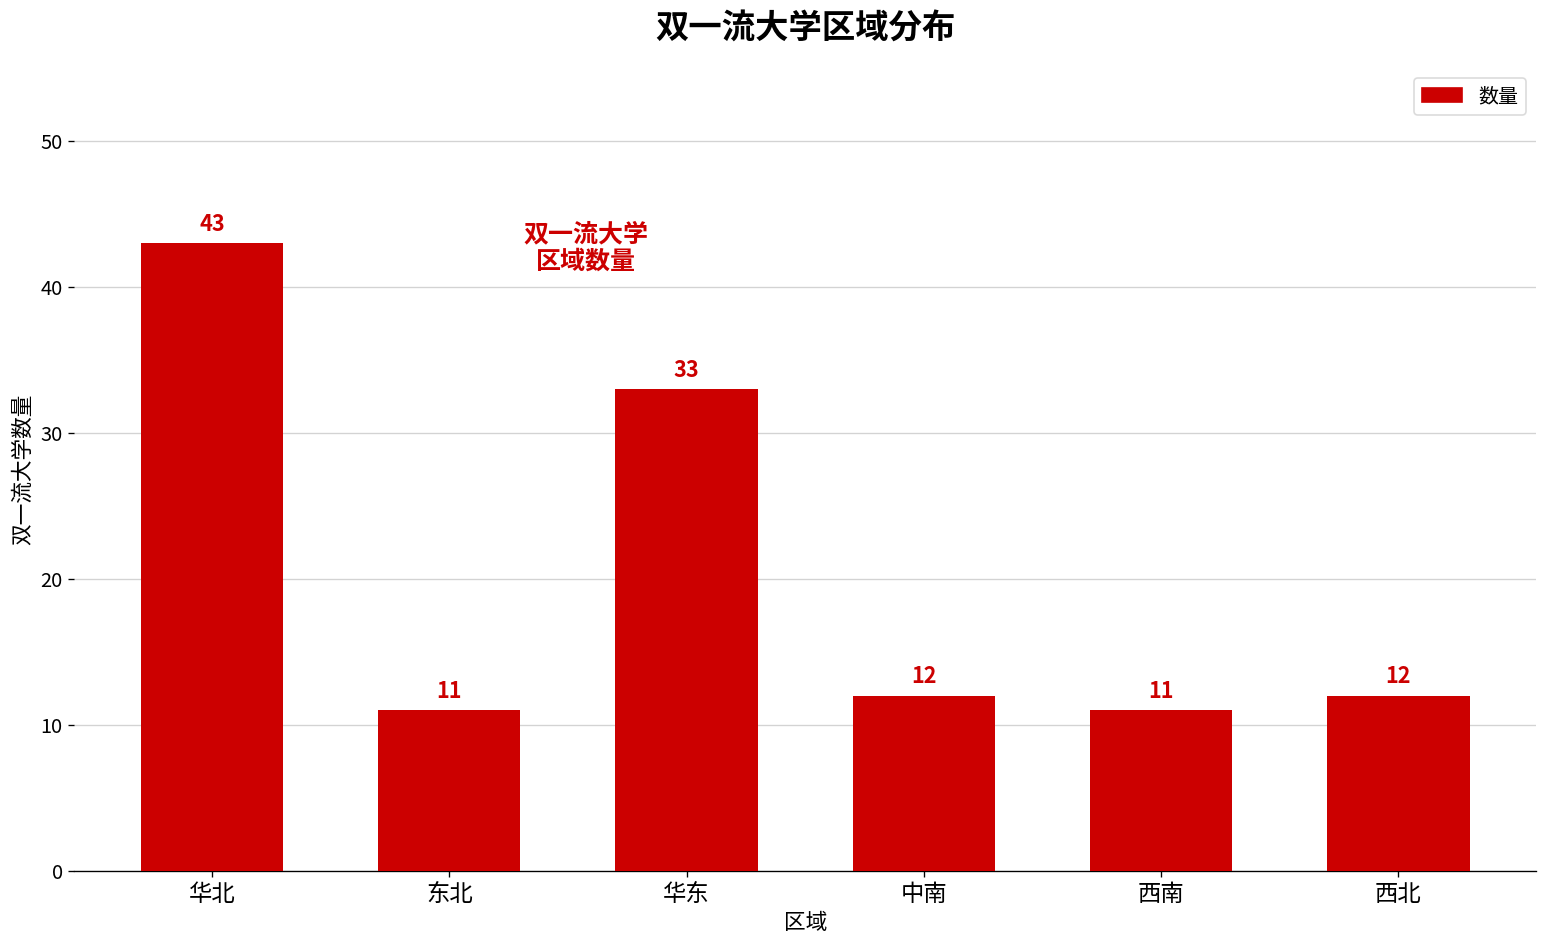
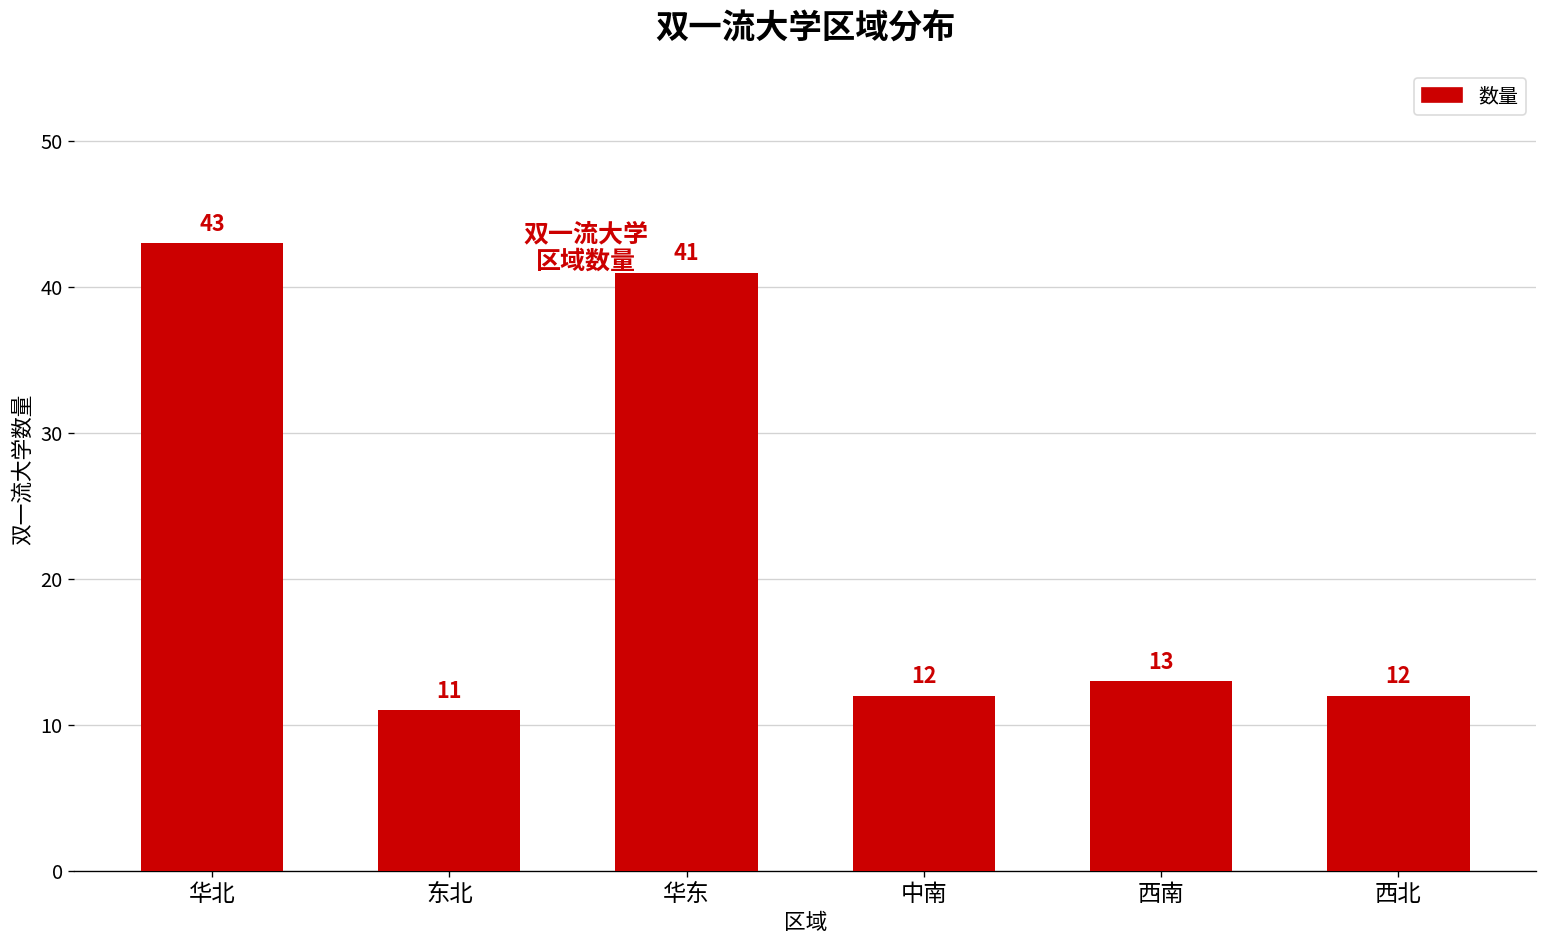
  {
    "华北": 43,
    "东北": 11,
-   "华东": 33,
+   "华东": 41,
    "中南": 12,
-   "西南": 11,
+   "西南": 13,
    "西北": 12
  }
